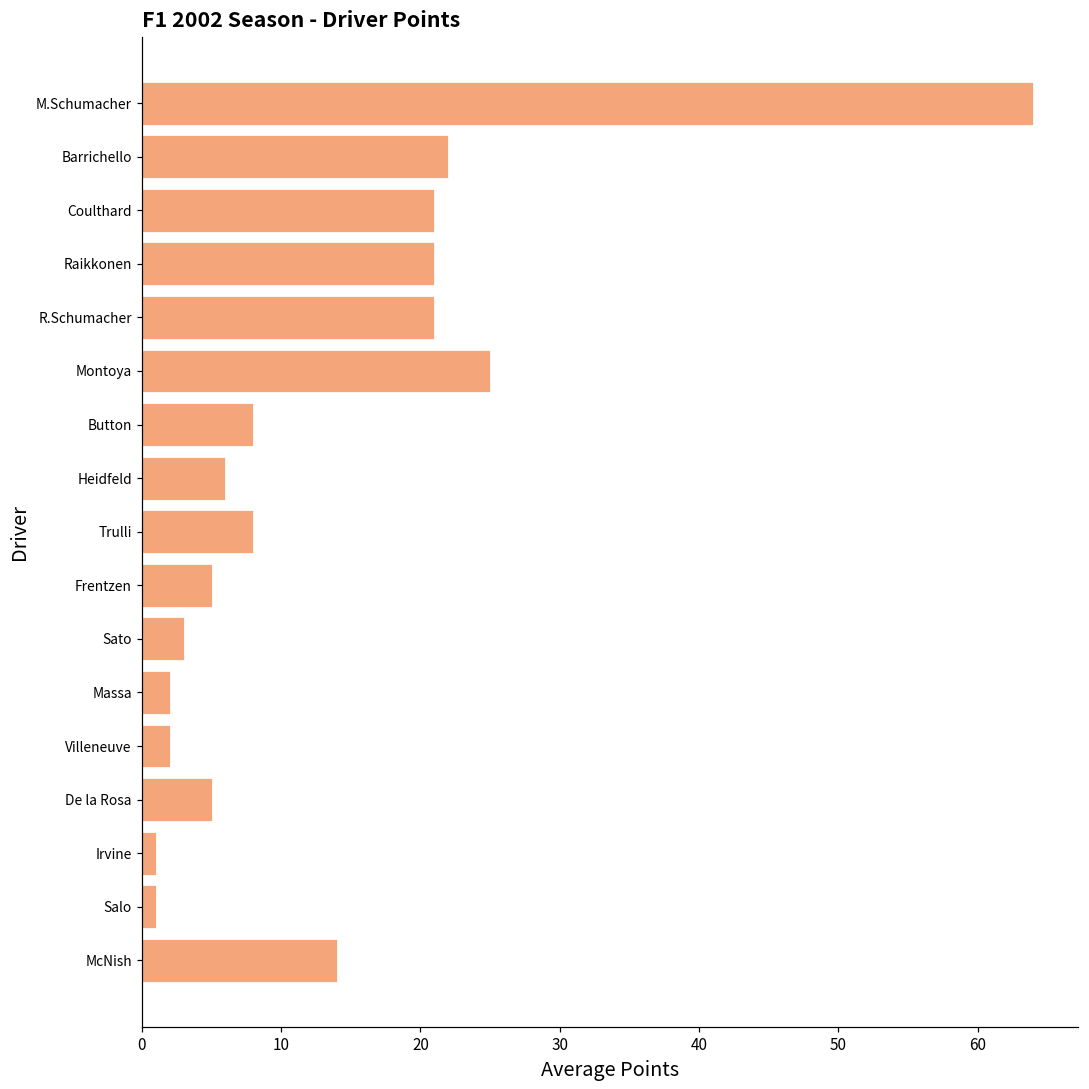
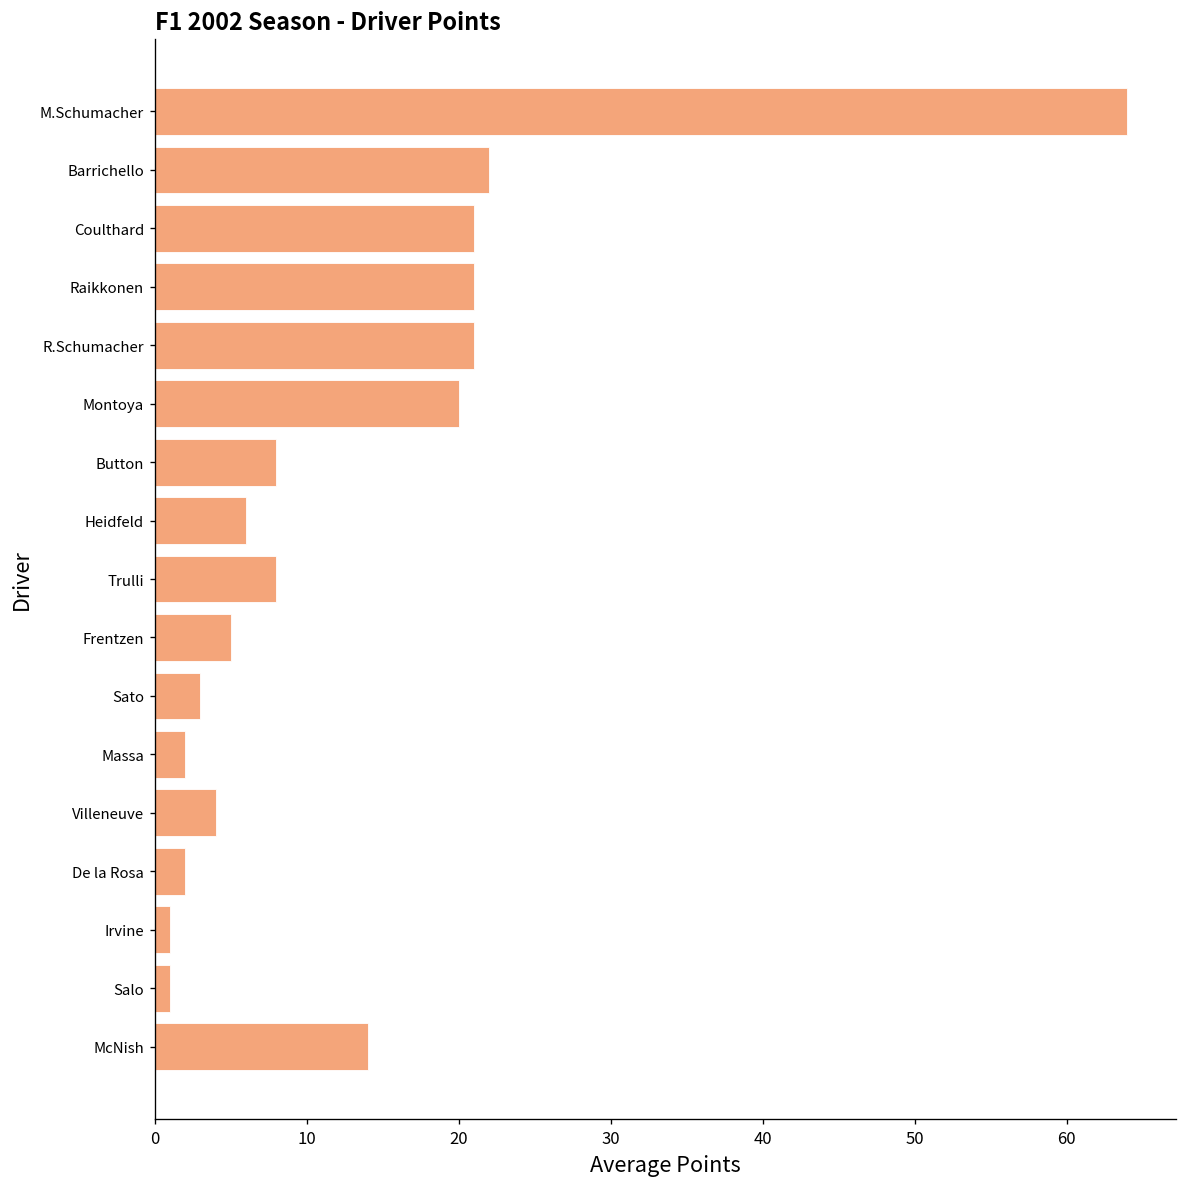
  {
    "M.Schumacher": 64,
    "Barrichello": 22,
    "Coulthard": 21,
    "Raikkonen": 21,
    "R.Schumacher": 21,
-   "Montoya": 25,
+   "Montoya": 20,
    "Button": 8,
    "Heidfeld": 6,
    "Trulli": 8,
    "Frentzen": 5,
    "Sato": 3,
    "Massa": 2,
-   "Villeneuve": 2,
-   "De la Rosa": 5,
+   "Villeneuve": 4,
+   "De la Rosa": 2,
    "Irvine": 1,
    "Salo": 1,
    "McNish": 14
  }
